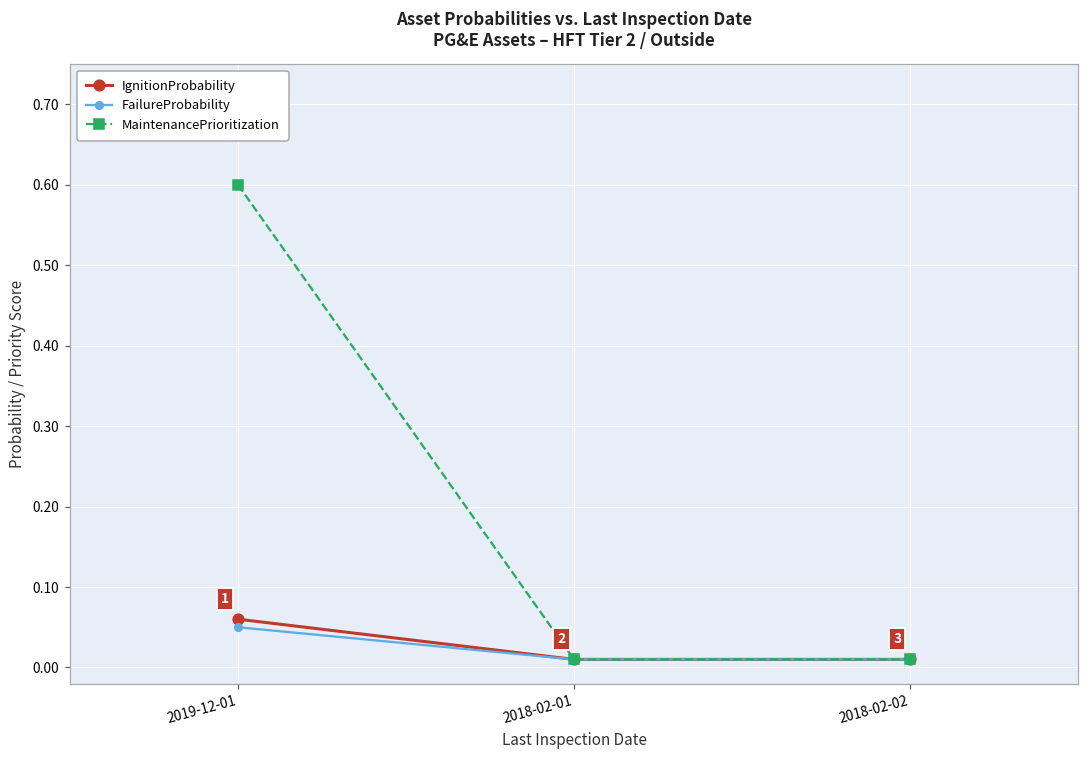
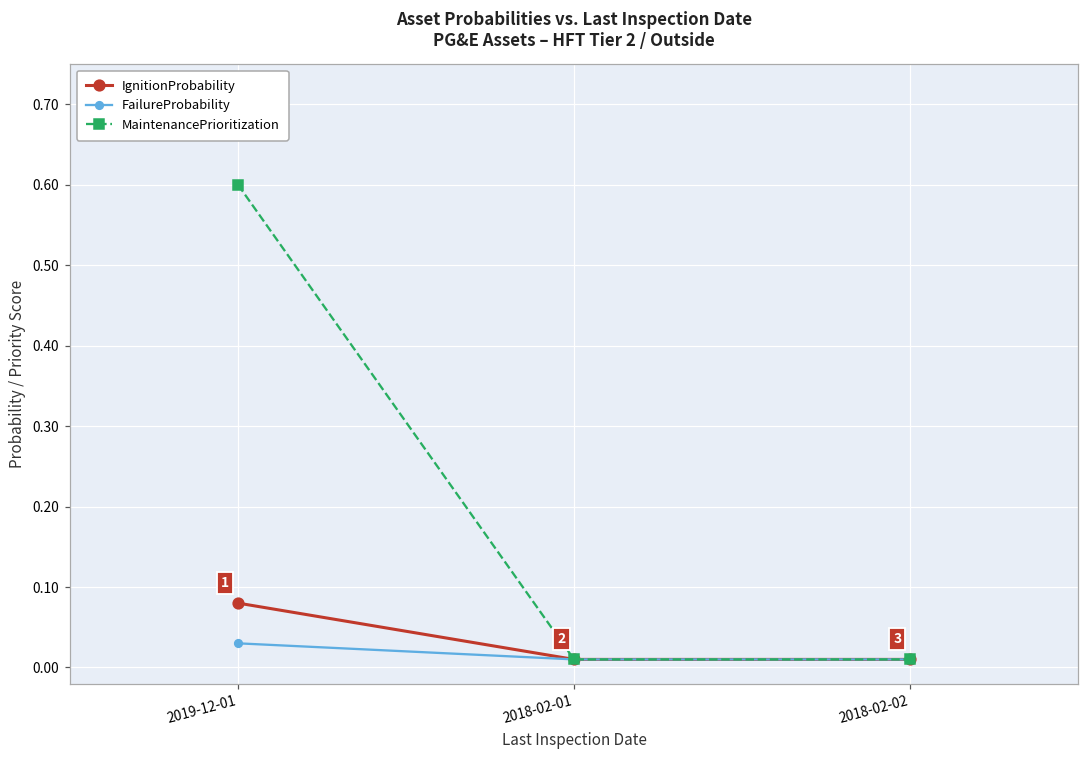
  {
    "IgnitionProbability": {
-     "2019-12-01": 0.06
+     "2019-12-01": 0.08
    },
    "FailureProbability": {
-     "2019-12-01": 0.05
+     "2019-12-01": 0.03
    },
    "MaintenancePrioritization": {
      "2019-12-01": 0.60
    }
  }
